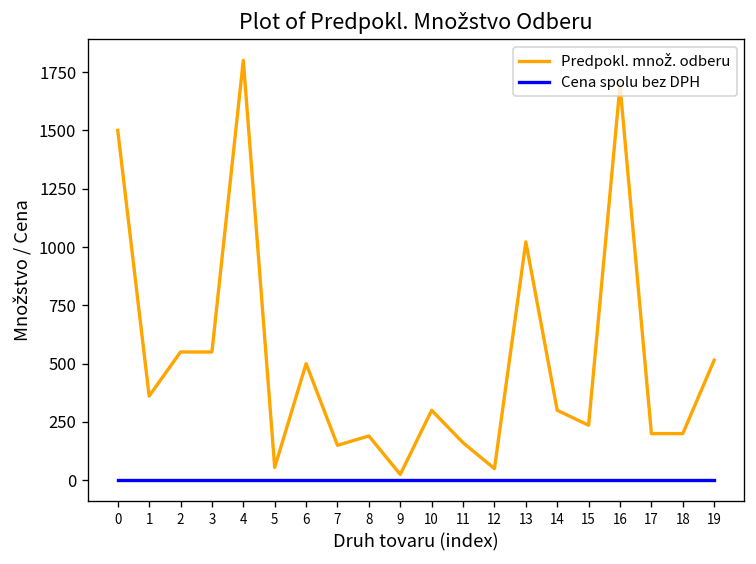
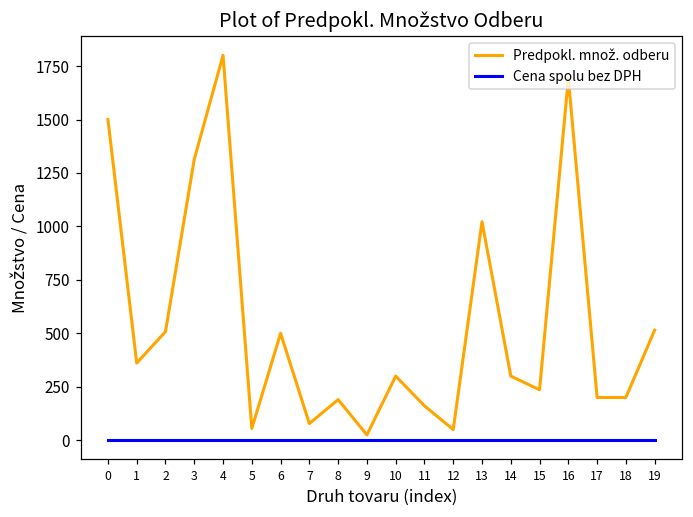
  {
    "Predpokl. množ. odberu": {
      "0": 1500,
      "1": 360,
-     "2": 550,
-     "3": 550,
+     "2": 510,
+     "3": 1310,
      "4": 1800,
      "5": 60,
      "6": 500,
-     "7": 150,
+     "7": 80,
      "8": 190,
      "9": 30,
      "10": 300,
      "11": 160,
      "12": 50,
      "13": 1020,
      "14": 300,
      "15": 240,
      "17": 200,
      "18": 200,
      "19": 520
    },
    "Cena spolu bez DPH": {
      "0": 0,
      "1": 0,
      "2": 0,
      "3": 0,
      "4": 0,
      "5": 0,
      "6": 0,
      "7": 0,
      "8": 0,
      "9": 0,
      "10": 0,
      "11": 0,
      "12": 0,
      "13": 0,
      "14": 0,
      "15": 0,
      "16": 0,
      "17": 0,
      "18": 0,
      "19": 0
    }
  }
